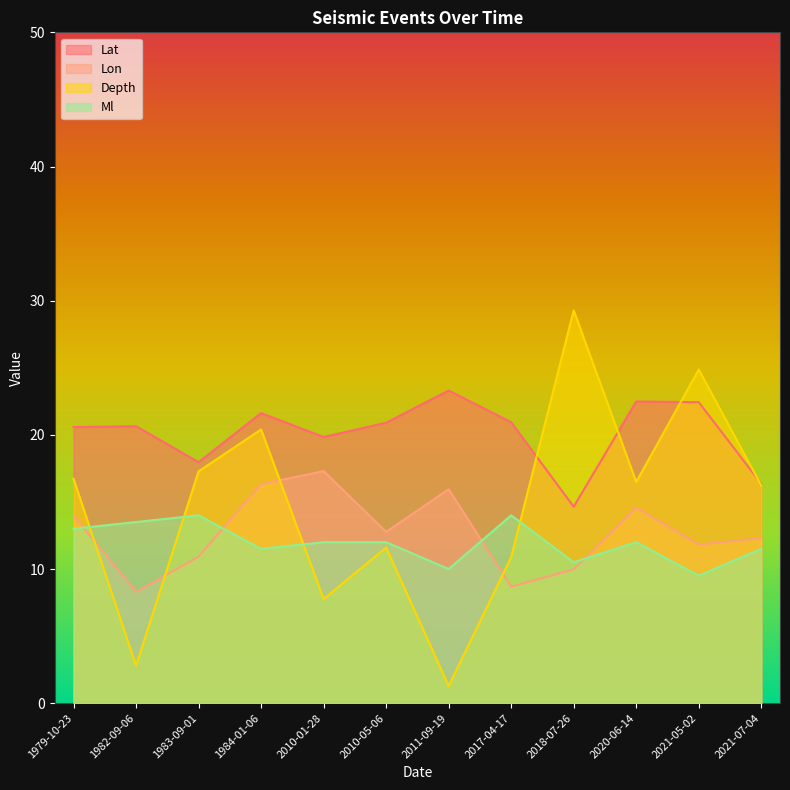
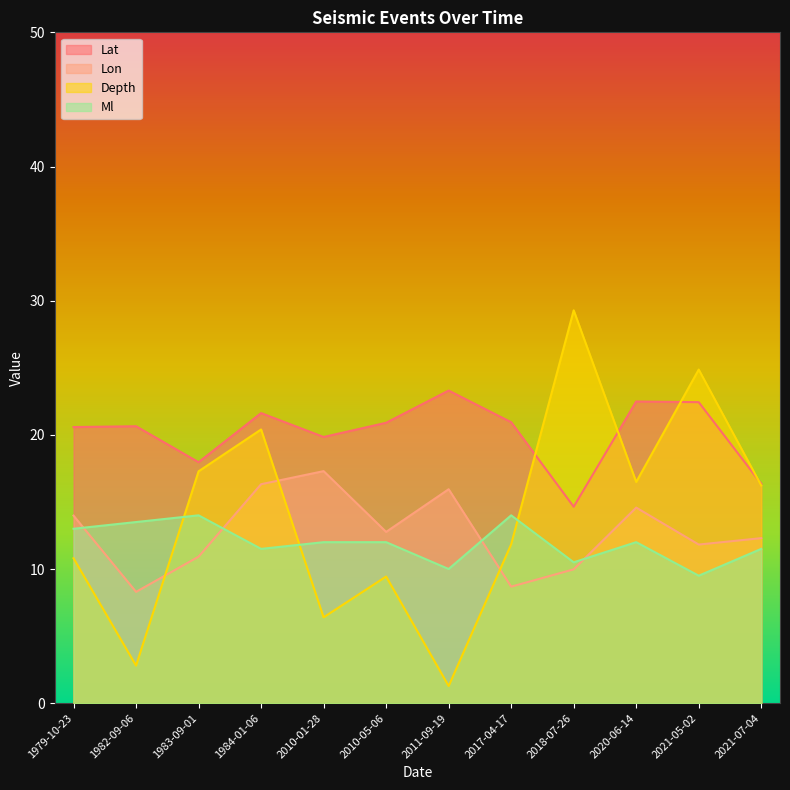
  {
    "Depth": {
-     "1979-10-23": 16.7,
+     "1979-10-23": 10.8,
      "1982-09-06": 2.8,
      "1983-09-01": 17.3,
      "1984-01-06": 20.4,
-     "2010-01-28": 7.8,
-     "2010-05-06": 11.6,
+     "2010-01-28": 6.4,
+     "2010-05-06": 9.4,
      "2011-09-19": 1.3,
-     "2017-04-17": 10.9,
+     "2017-04-17": 11.8,
      "2018-07-26": 29.3,
      "2020-06-14": 16.5,
      "2021-05-02": 24.9
    },
    "Ml": {
      "1979-10-23": 13.0,
      "1982-09-06": 13.5,
      "1983-09-01": 14.0,
      "1984-01-06": 11.5,
      "2010-01-28": 12.0,
      "2010-05-06": 12.0,
      "2011-09-19": 10.0,
      "2017-04-17": 14.0,
      "2018-07-26": 10.5,
      "2020-06-14": 12.0,
      "2021-05-02": 9.5,
      "2021-07-04": 11.5
    }
  }
